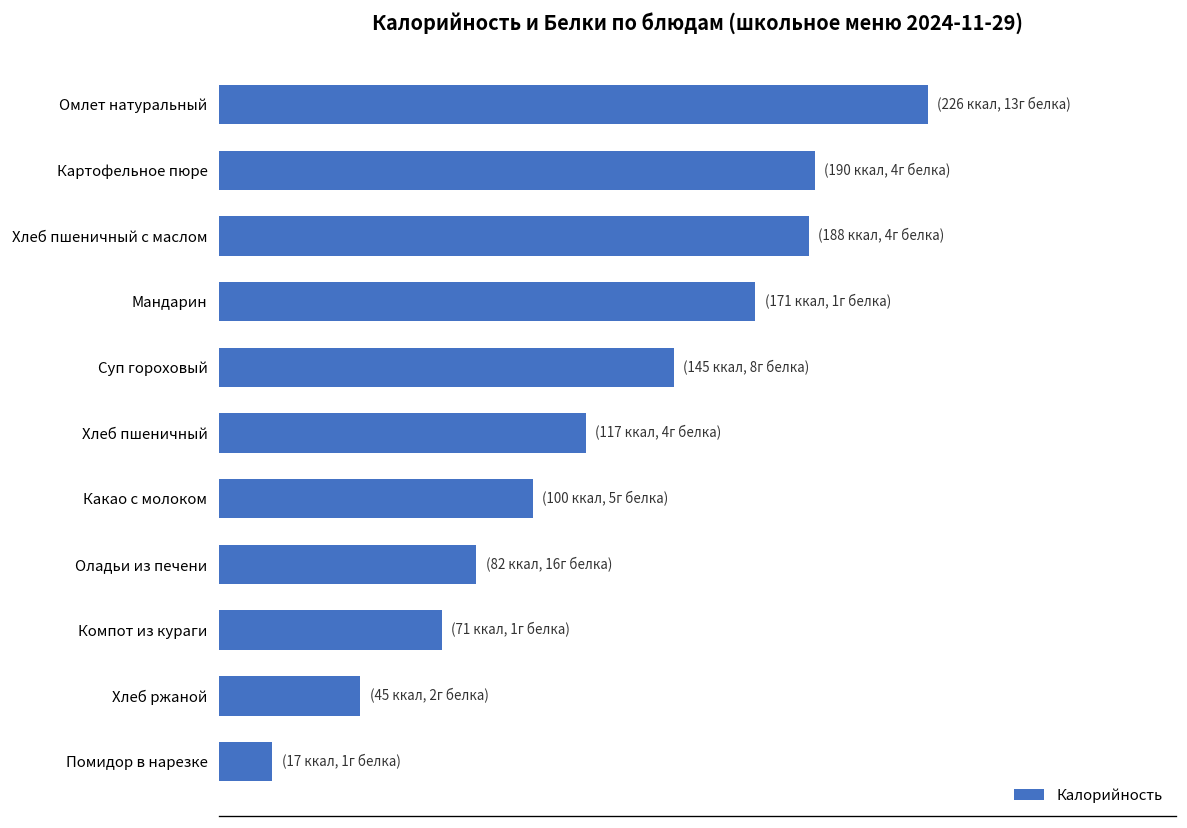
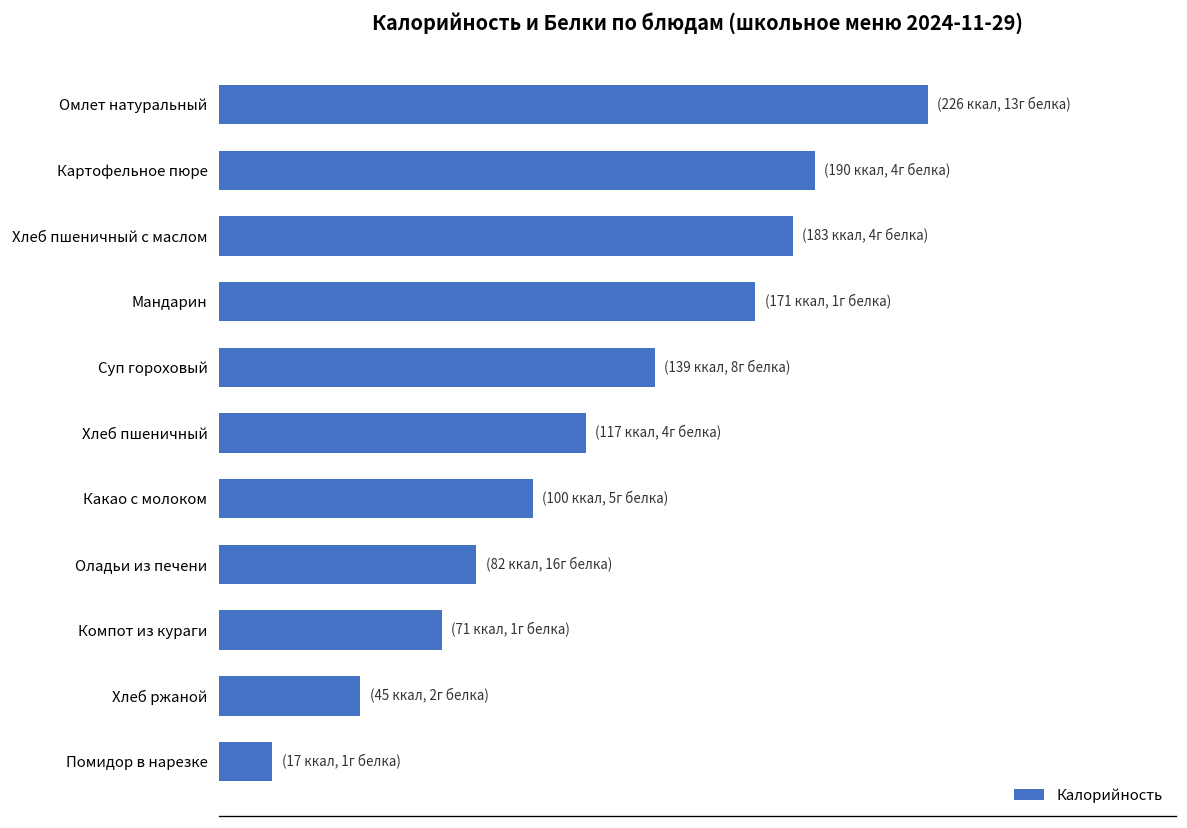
  {
    "Омлет натуральный": "(226 ккал, 13г белка)",
    "Картофельное пюре": "(190 ккал, 4г белка)",
-   "Хлеб пшеничный с маслом": "(188 ккал, 4г белка)",
+   "Хлеб пшеничный с маслом": "(183 ккал, 4г белка)",
    "Мандарин": "(171 ккал, 1г белка)",
-   "Суп гороховый": "(145 ккал, 8г белка)",
+   "Суп гороховый": "(139 ккал, 8г белка)",
    "Хлеб пшеничный": "(117 ккал, 4г белка)",
    "Какао с молоком": "(100 ккал, 5г белка)",
    "Оладьи из печени": "(82 ккал, 16г белка)",
    "Компот из кураги": "(71 ккал, 1г белка)",
    "Хлеб ржаной": "(45 ккал, 2г белка)",
    "Помидор в нарезке": "(17 ккал, 1г белка)"
  }
